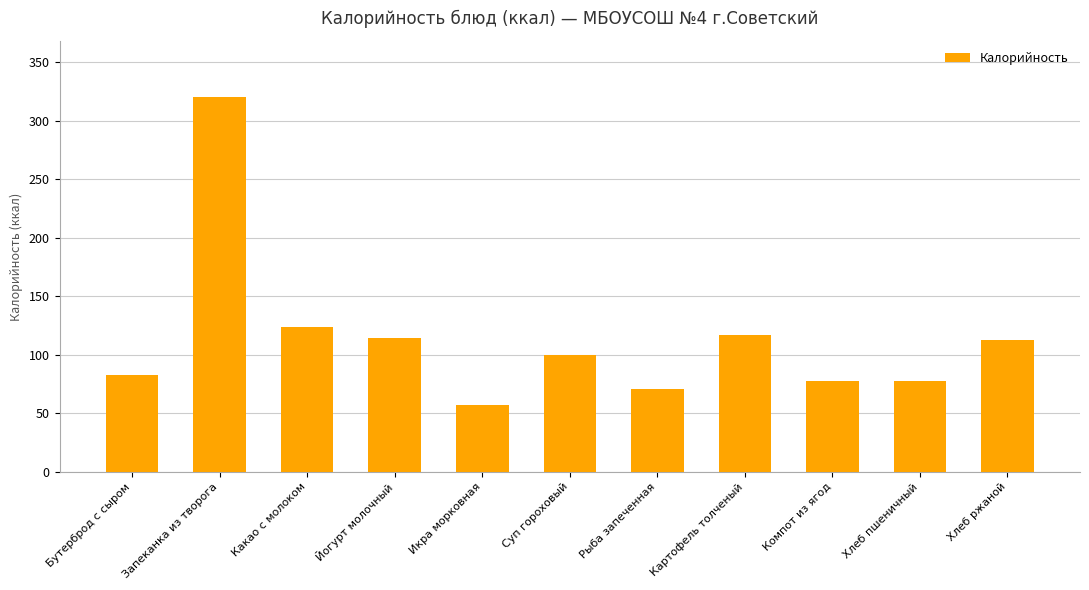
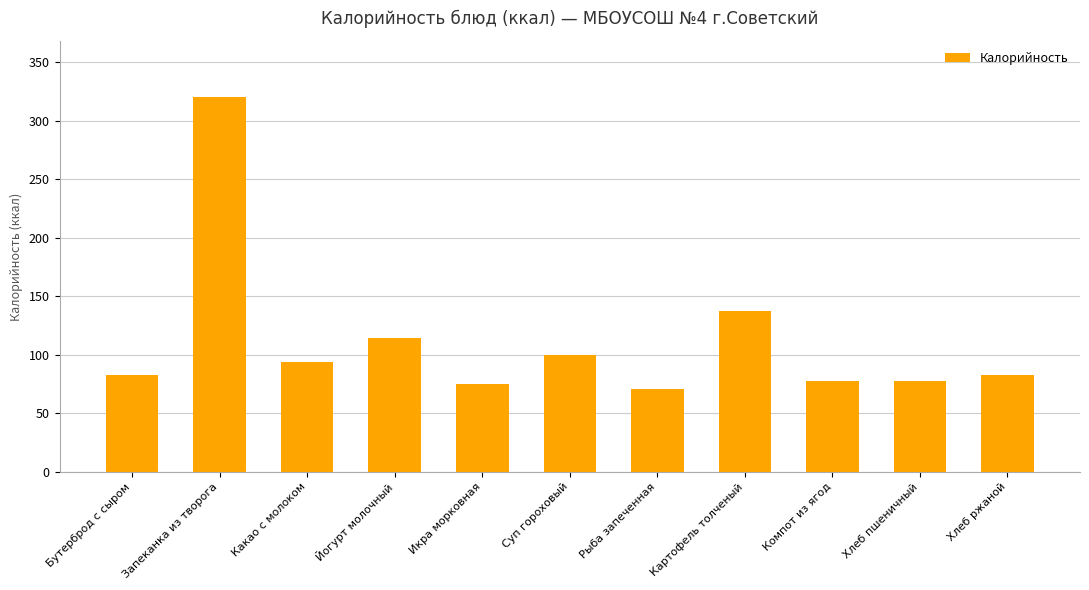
  {
    "Бутерброд с сыром": 83,
    "Запеканка из творога": 320,
-   "Какао с молоком": 124,
+   "Какао с молоком": 94,
    "Йогурт молочный": 114,
-   "Икра морковная": 57,
+   "Икра морковная": 75,
    "Суп гороховый": 100,
    "Рыба запеченная": 71,
-   "Картофель толченый": 117,
+   "Картофель толченый": 137,
    "Компот из ягод": 78,
    "Хлеб пшеничный": 78,
-   "Хлеб ржаной": 113
+   "Хлеб ржаной": 83
  }
